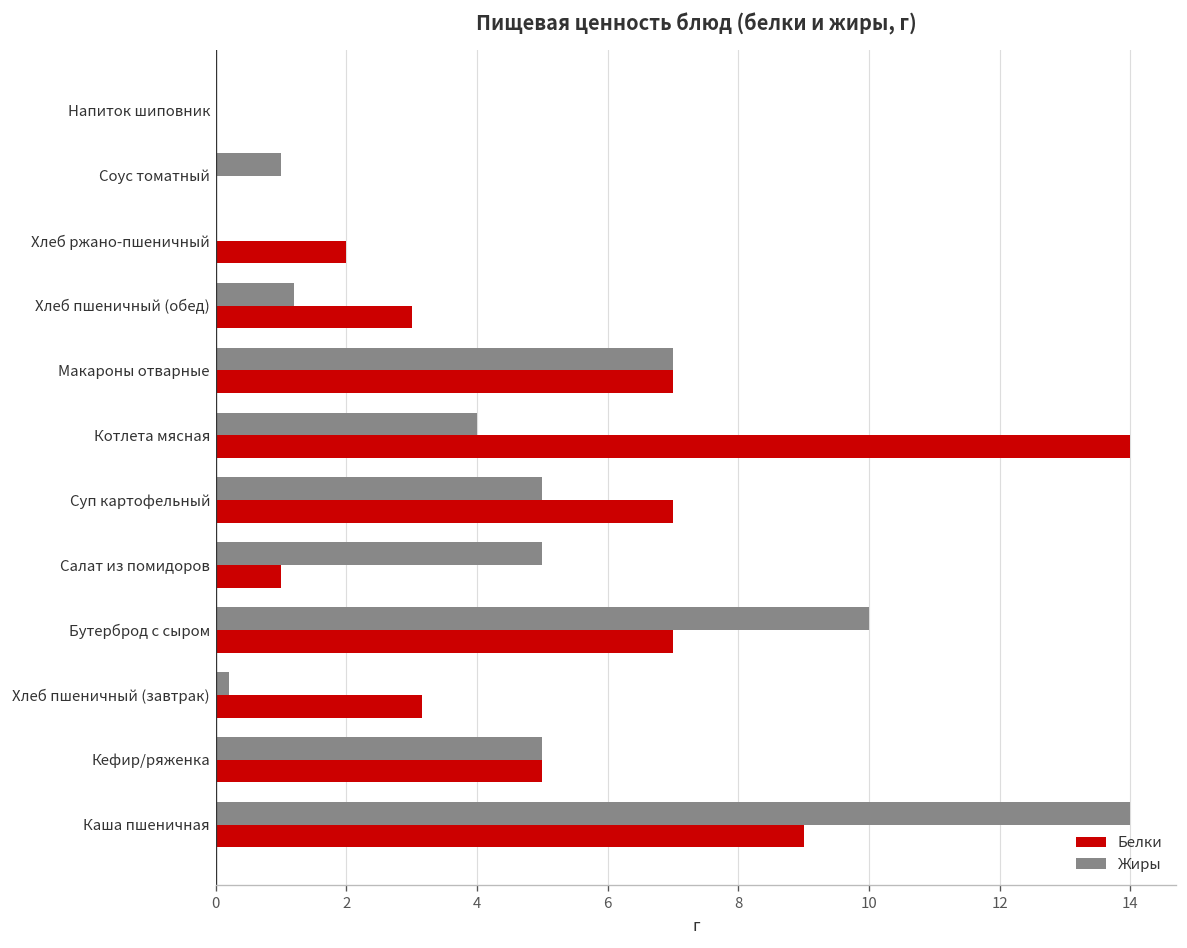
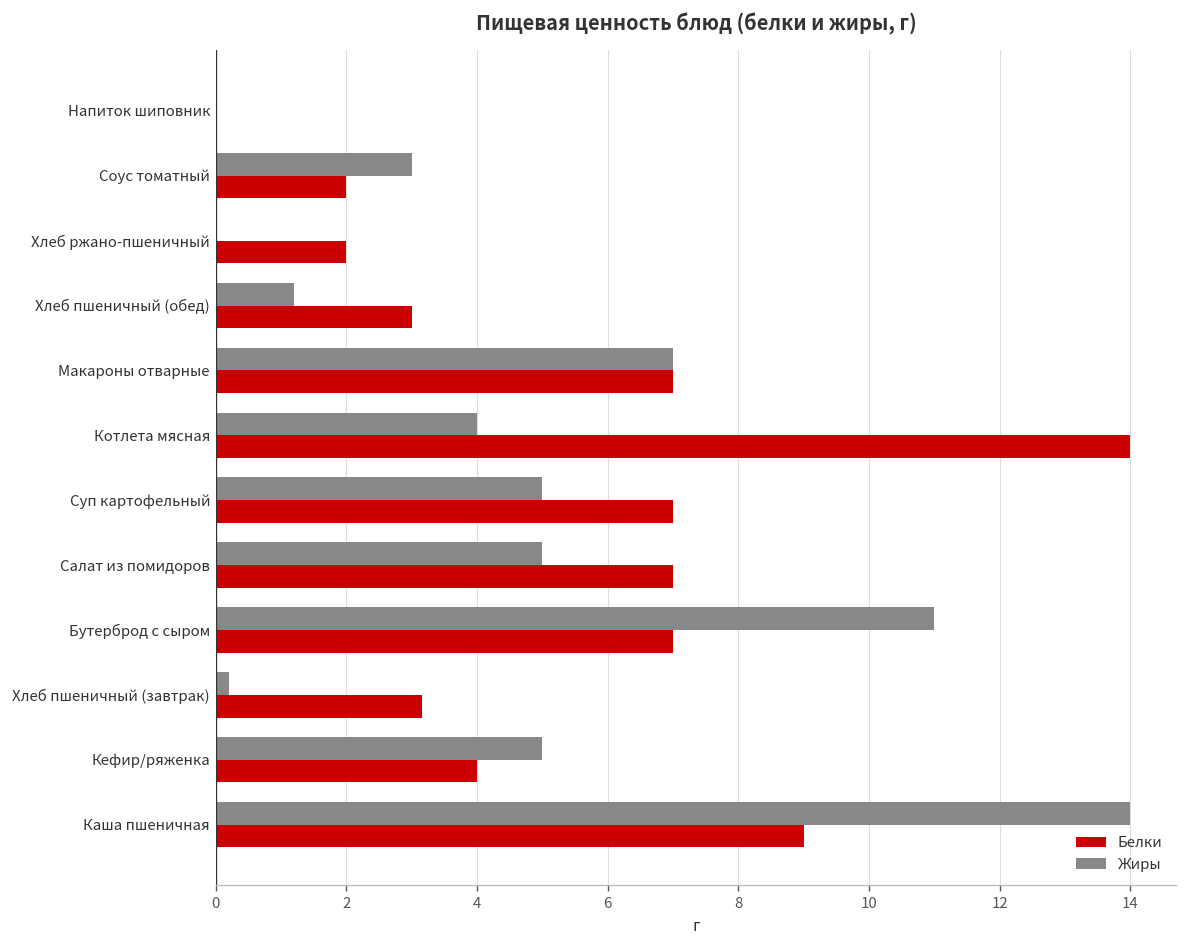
  {
    "Белки": {
      "Напиток шиповник": 0,
-     "Соус томатный": 0,
+     "Соус томатный": 2,
      "Хлеб ржано-пшеничный": 2,
      "Хлеб пшеничный (обед)": 3,
      "Макароны отварные": 7,
      "Котлета мясная": 14,
      "Суп картофельный": 7,
-     "Салат из помидоров": 1,
+     "Салат из помидоров": 7,
      "Бутерброд с сыром": 7,
      "Хлеб пшеничный (завтрак)": 3.2,
-     "Кефир/ряженка": 5,
+     "Кефир/ряженка": 4,
      "Каша пшеничная": 9
    },
    "Жиры": {
      "Напиток шиповник": 0,
-     "Соус томатный": 1,
+     "Соус томатный": 3,
      "Хлеб ржано-пшеничный": 0,
      "Хлеб пшеничный (обед)": 1.2,
      "Макароны отварные": 7,
      "Котлета мясная": 4,
      "Суп картофельный": 5,
      "Салат из помидоров": 5,
-     "Бутерброд с сыром": 10,
+     "Бутерброд с сыром": 11,
      "Хлеб пшеничный (завтрак)": 0.2,
      "Кефир/ряженка": 5,
      "Каша пшеничная": 14
    }
  }
